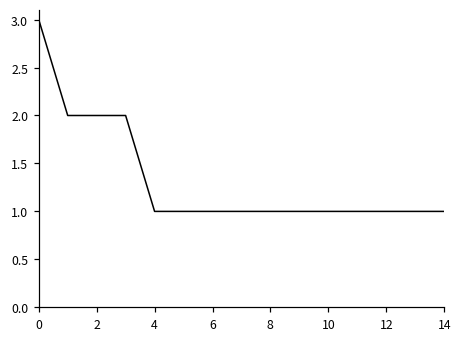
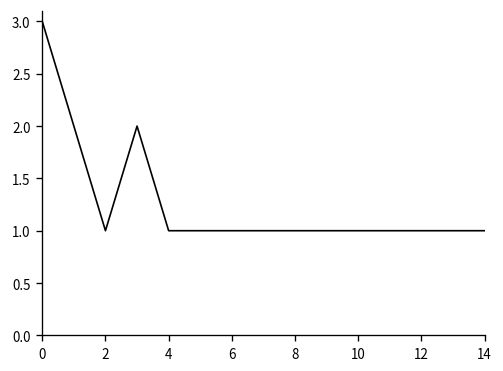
  {
    "0": 3,
-   "2": 2,
+   "2": 1,
    "4": 1,
    "6": 1,
    "8": 1,
    "10": 1,
    "12": 1,
    "14": 1
  }
